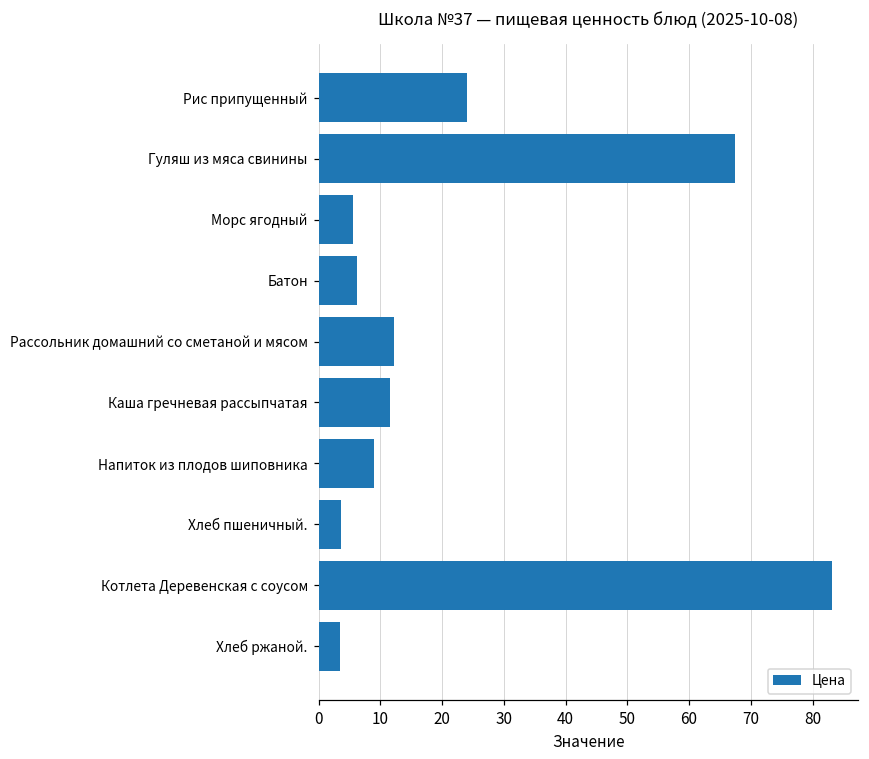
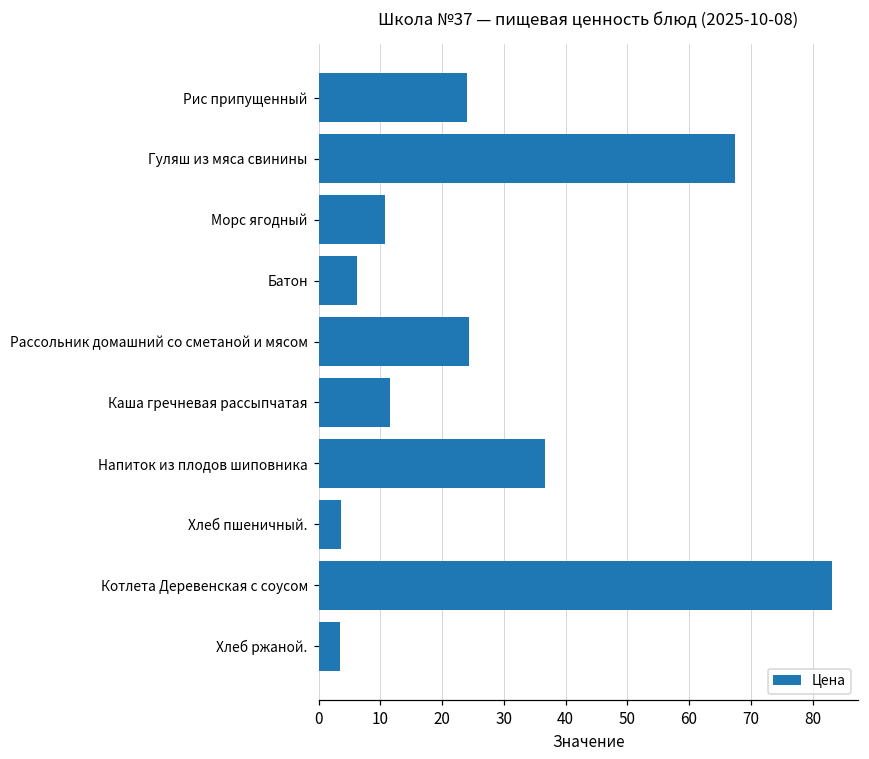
  {
    "Рис припущенный": 24,
    "Гуляш из мяса свинины": 68,
-   "Морс ягодный": 6,
+   "Морс ягодный": 11,
    "Батон": 6,
-   "Рассольник домашний со сметаной и мясом": 12,
+   "Рассольник домашний со сметаной и мясом": 24,
    "Каша гречневая рассыпчатая": 12,
-   "Напиток из плодов шиповника": 9,
+   "Напиток из плодов шиповника": 37,
    "Хлеб пшеничный.": 4,
    "Котлета Деревенская с соусом": 83,
    "Хлеб ржаной.": 4
  }
